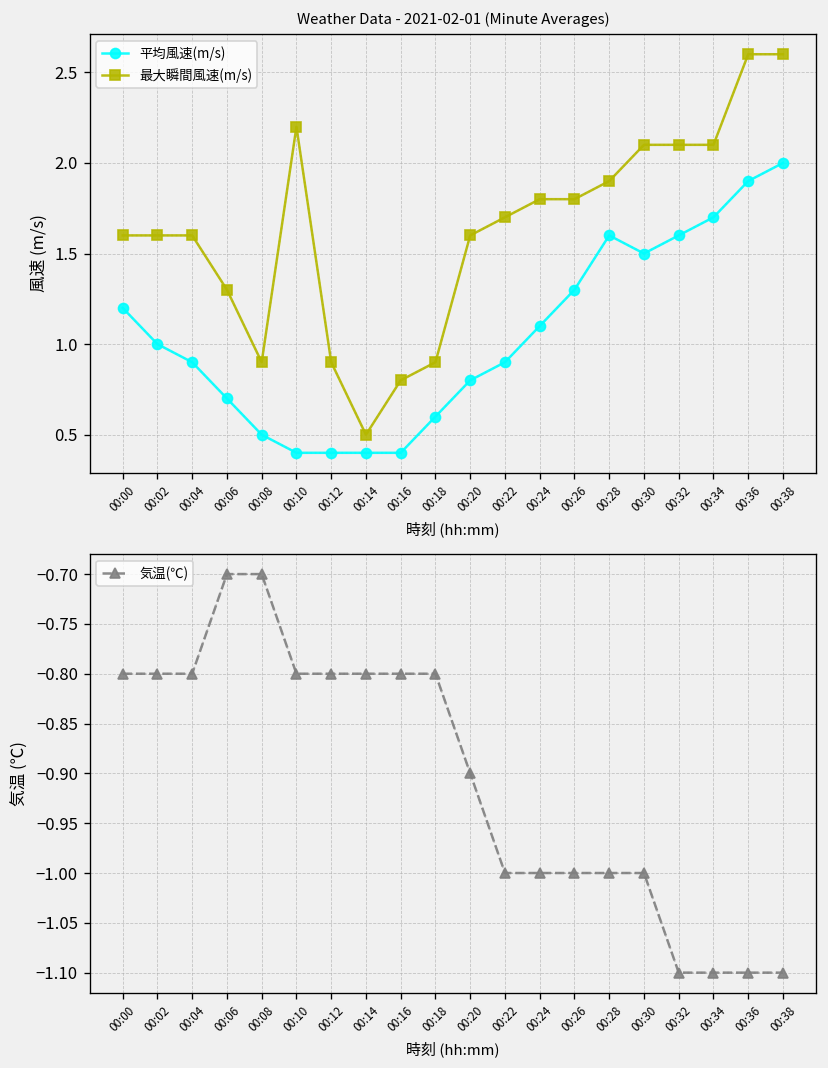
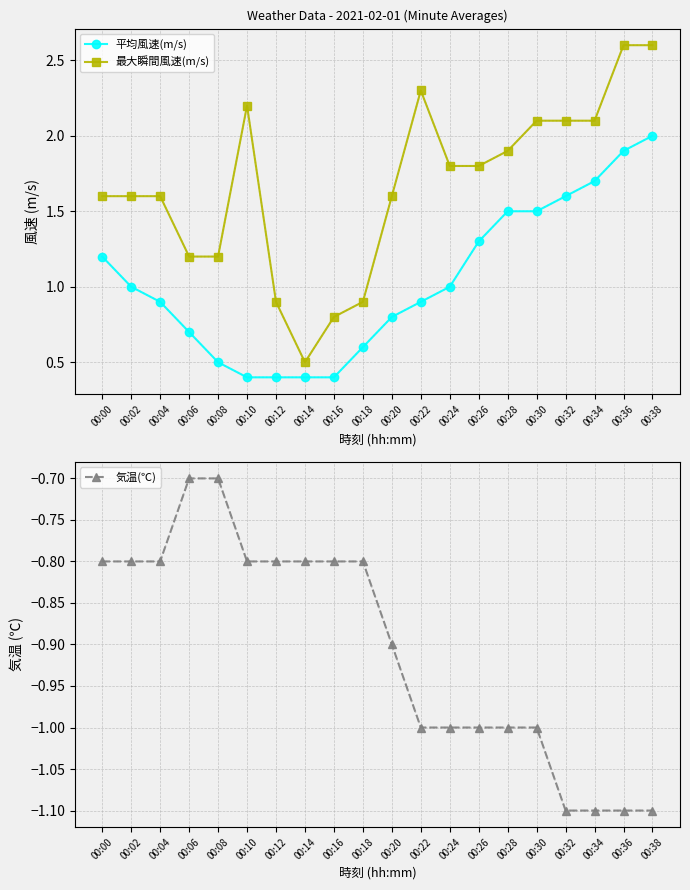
  {
    "Weather Data - 2021-02-01 (Minute Averages)": {
      "平均風速(m/s)": {
        "00:00": 1.2,
        "00:02": 1.0,
        "00:04": 0.9,
        "00:06": 0.7,
        "00:08": 0.5,
        "00:10": 0.4,
        "00:12": 0.4,
        "00:14": 0.4,
        "00:16": 0.4,
        "00:18": 0.6,
        "00:20": 0.8,
        "00:22": 0.9,
-       "00:24": 1.1,
+       "00:24": 1.0,
        "00:26": 1.3,
-       "00:28": 1.6,
+       "00:28": 1.5,
        "00:30": 1.5,
        "00:32": 1.6,
        "00:34": 1.7,
        "00:36": 1.9,
        "00:38": 2.0
      },
      "最大瞬間風速(m/s)": {
        "00:00": 1.6,
        "00:02": 1.6,
        "00:04": 1.6,
-       "00:06": 1.3,
-       "00:08": 0.9,
+       "00:06": 1.2,
+       "00:08": 1.2,
        "00:10": 2.2,
        "00:12": 0.9,
        "00:14": 0.5,
        "00:16": 0.8,
        "00:18": 0.9,
        "00:20": 1.6,
-       "00:22": 1.7,
+       "00:22": 2.3,
        "00:24": 1.8,
        "00:26": 1.8,
        "00:28": 1.9,
        "00:30": 2.1,
        "00:32": 2.1,
        "00:34": 2.1,
        "00:36": 2.6,
        "00:38": 2.6
      }
    }
  }
